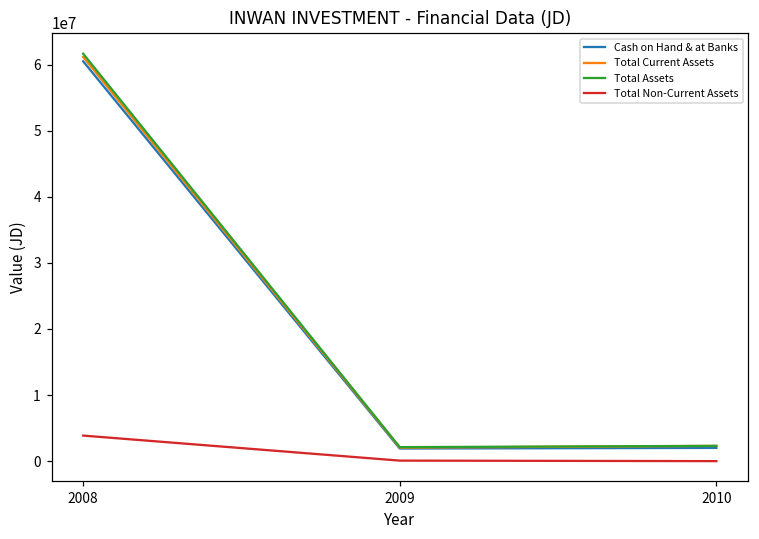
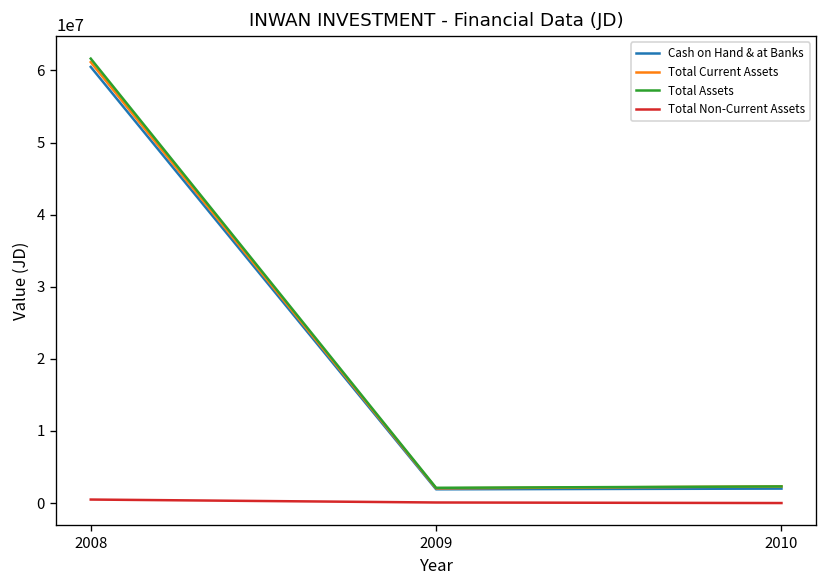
  {
    "Cash on Hand & at Banks": {
      "2008": 60000000
    },
    "Total Current Assets": {
      "2008": 61000000
    },
    "Total Assets": {
      "2008": 62000000
    },
    "Total Non-Current Assets": {
-     "2008": 4000000,
+     "2008": 0,
      "2009": 0,
      "2010": 0
    }
  }
